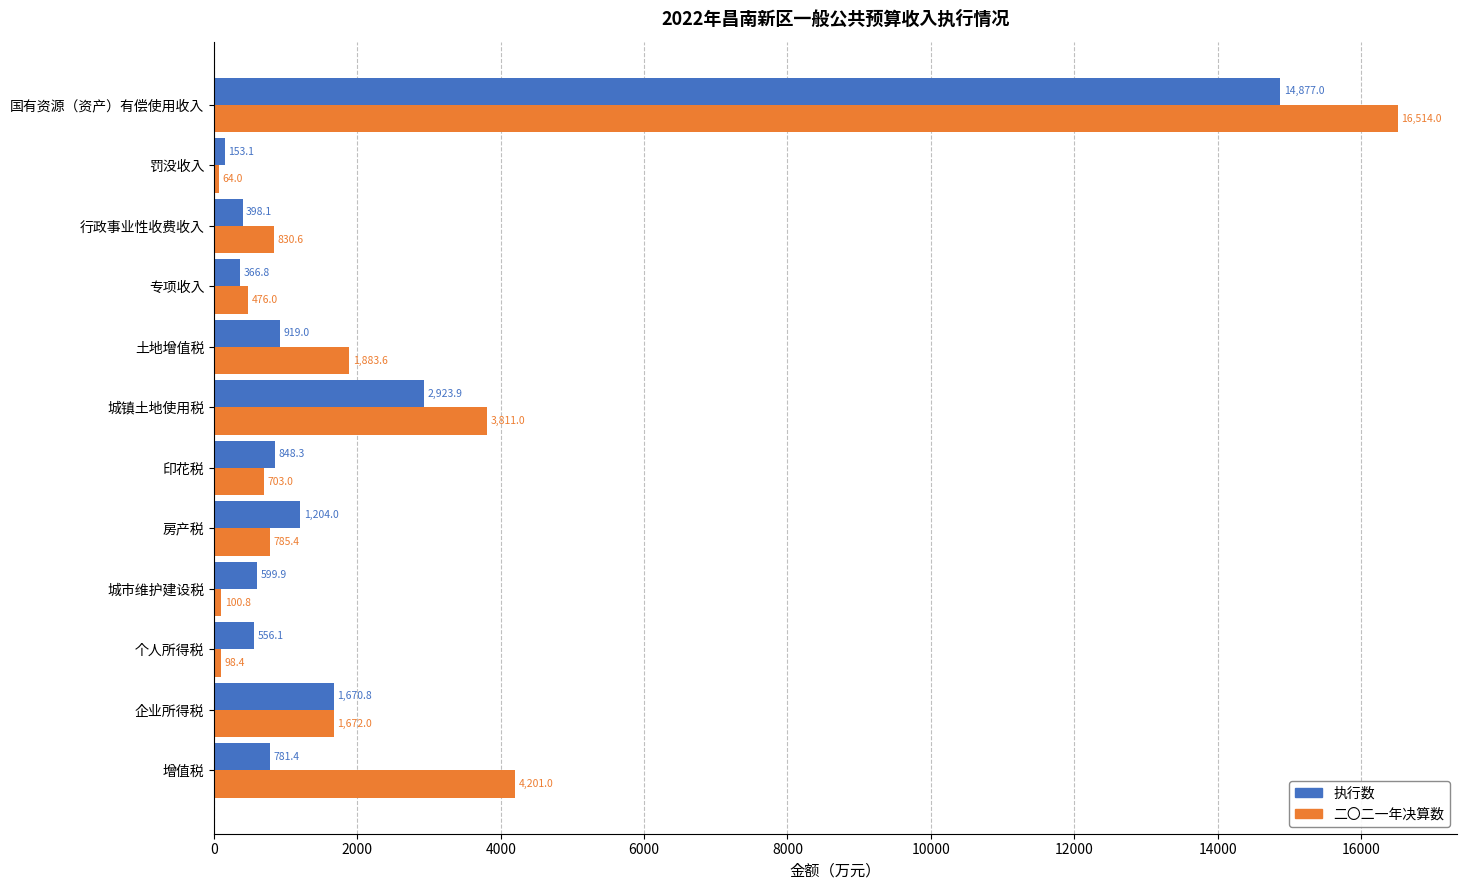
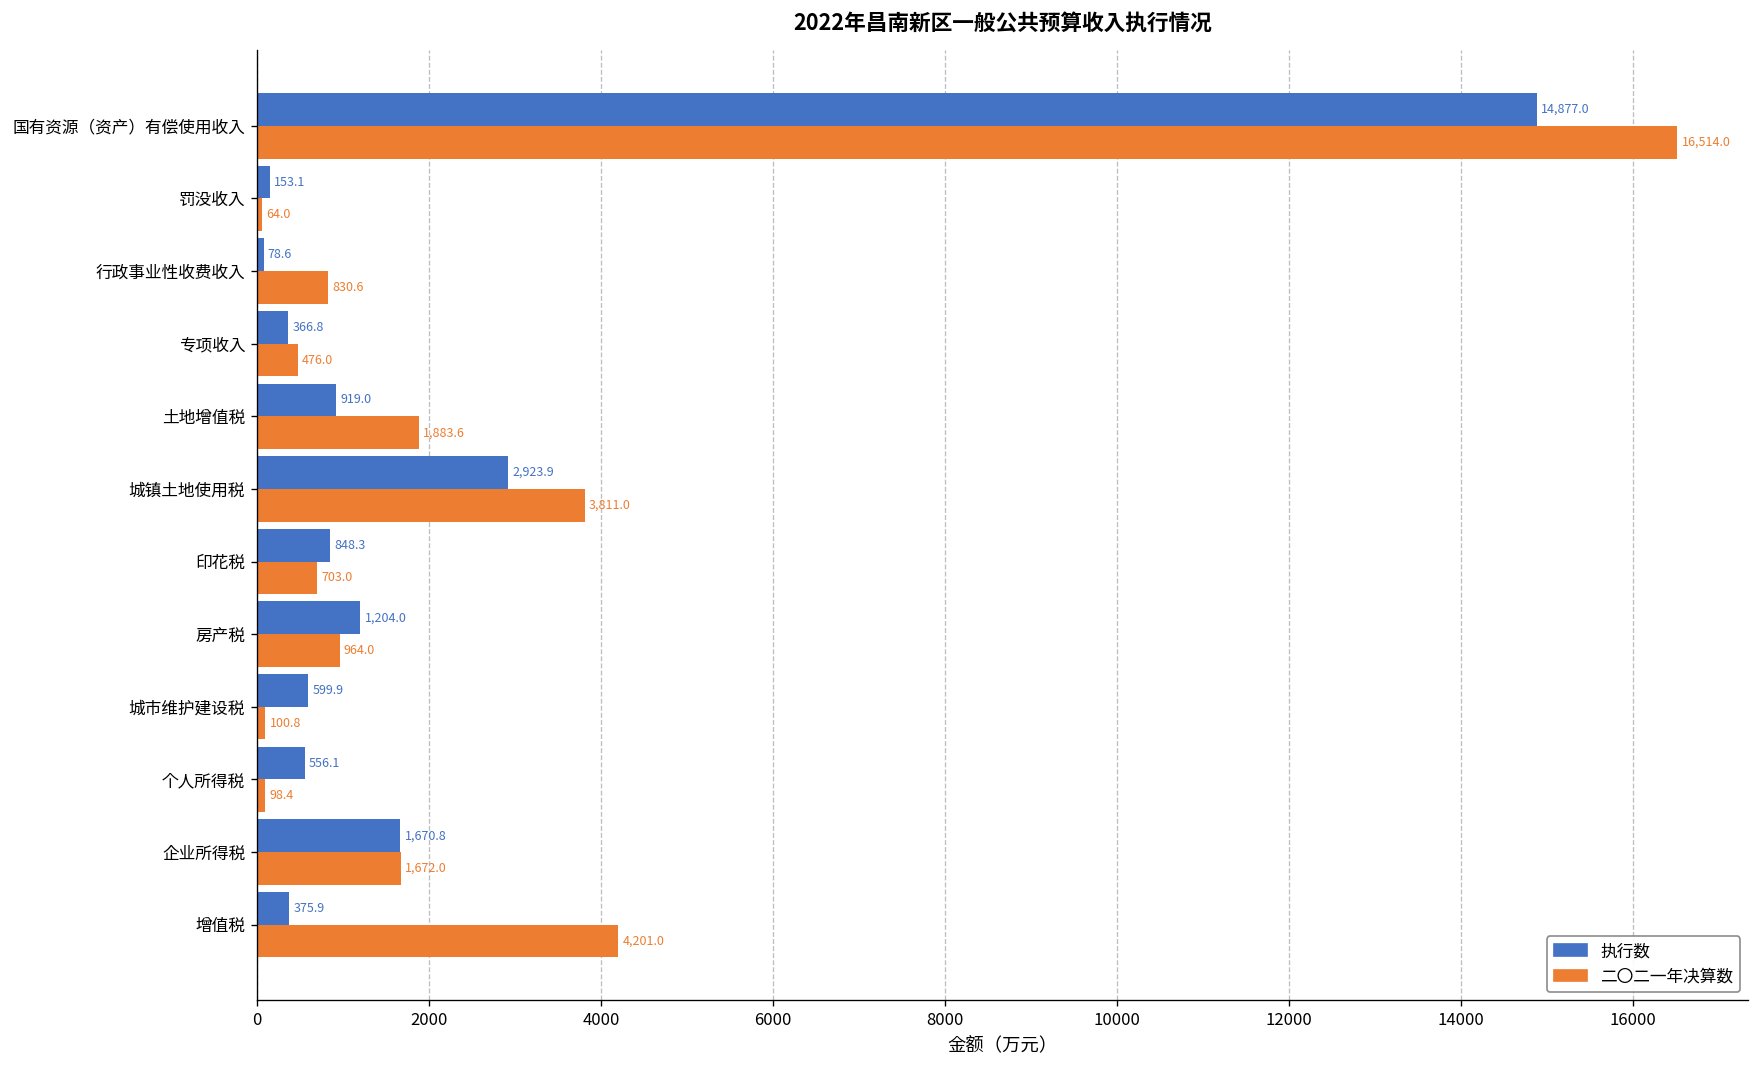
  {
    "执行数": {
      "国有资源（资产）有偿使用收入": "14,877.0",
      "罚没收入": "153.1",
-     "行政事业性收费收入": "398.1",
+     "行政事业性收费收入": "78.6",
      "专项收入": "366.8",
      "土地增值税": "919.0",
      "城镇土地使用税": "2,923.9",
      "印花税": "848.3",
      "房产税": "1,204.0",
      "城市维护建设税": "599.9",
      "个人所得税": "556.1",
      "企业所得税": "1,670.8",
-     "增值税": "781.4"
+     "增值税": "375.9"
    },
    "二〇二一年决算数": {
      "国有资源（资产）有偿使用收入": "16,514.0",
      "罚没收入": "64.0",
      "行政事业性收费收入": "830.6",
      "专项收入": "476.0",
      "土地增值税": "1,883.6",
      "城镇土地使用税": "3,811.0",
      "印花税": "703.0",
-     "房产税": "785.4",
+     "房产税": "964.0",
      "城市维护建设税": "100.8",
      "个人所得税": "98.4",
      "企业所得税": "1,672.0",
      "增值税": "4,201.0"
    }
  }
